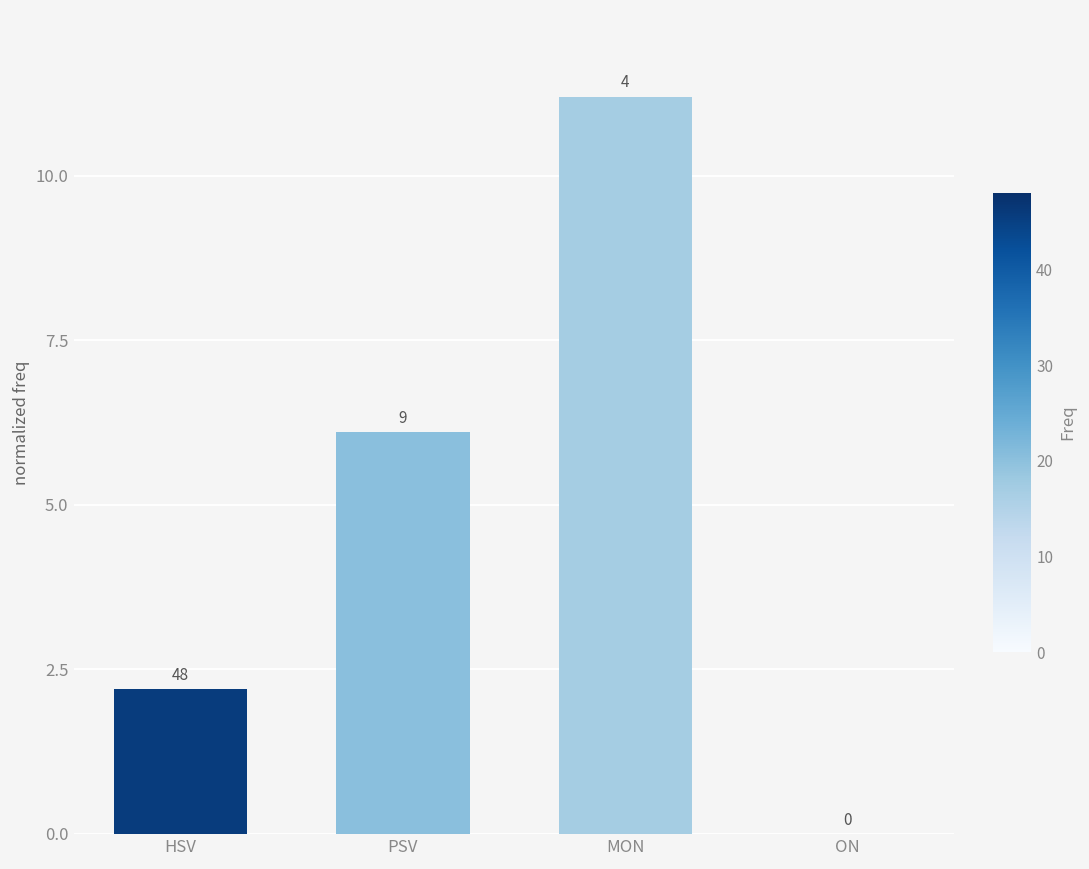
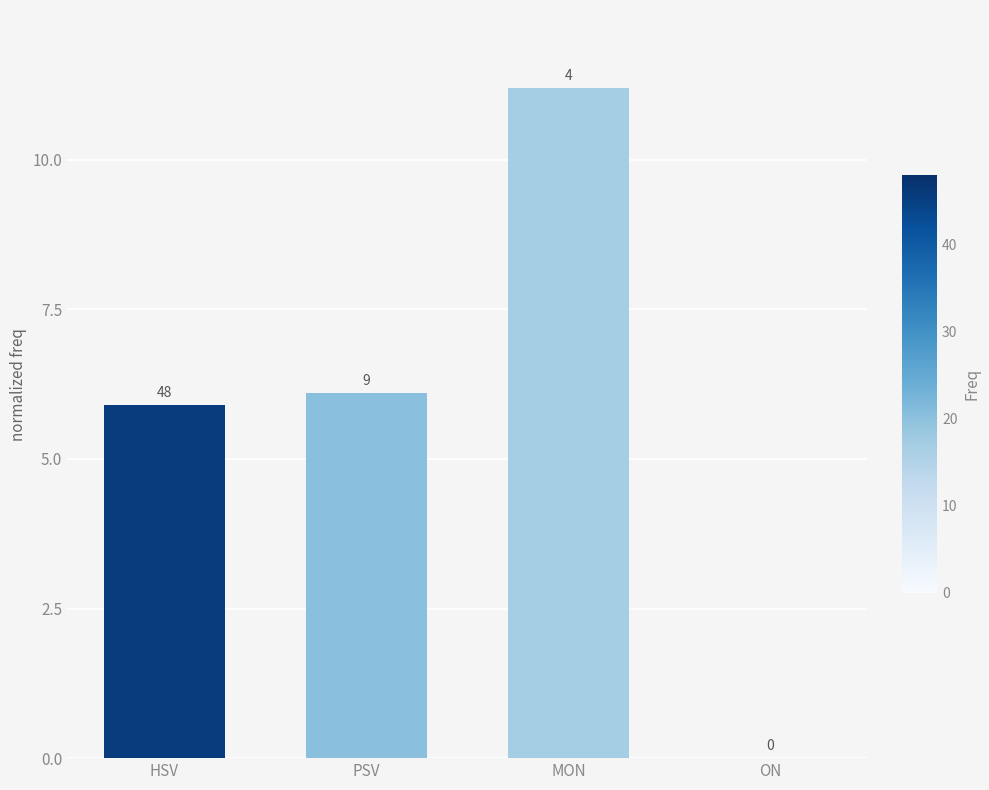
  {
-   "HSV": 2.2
+   "HSV": 5.9
  }
